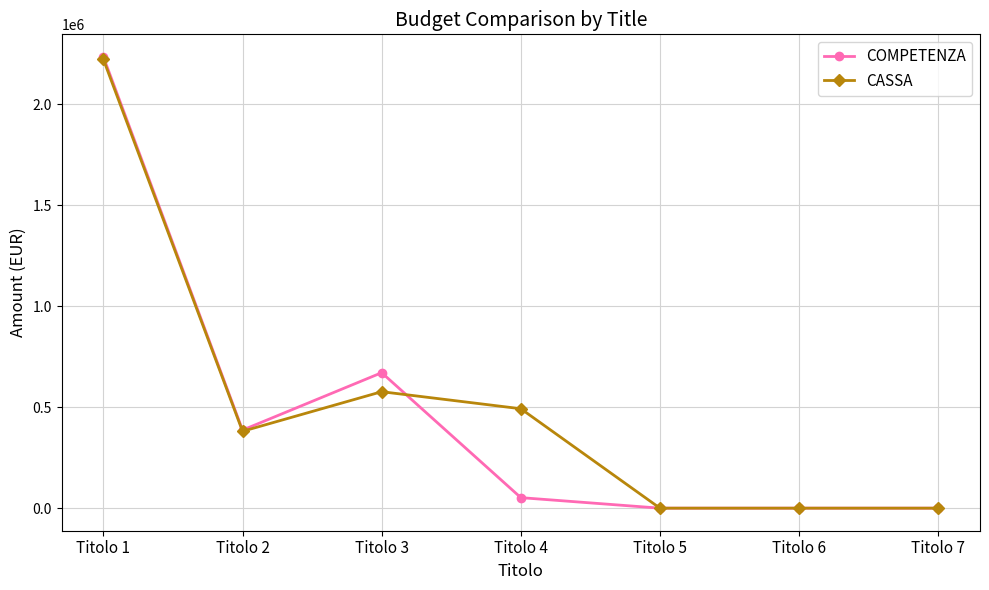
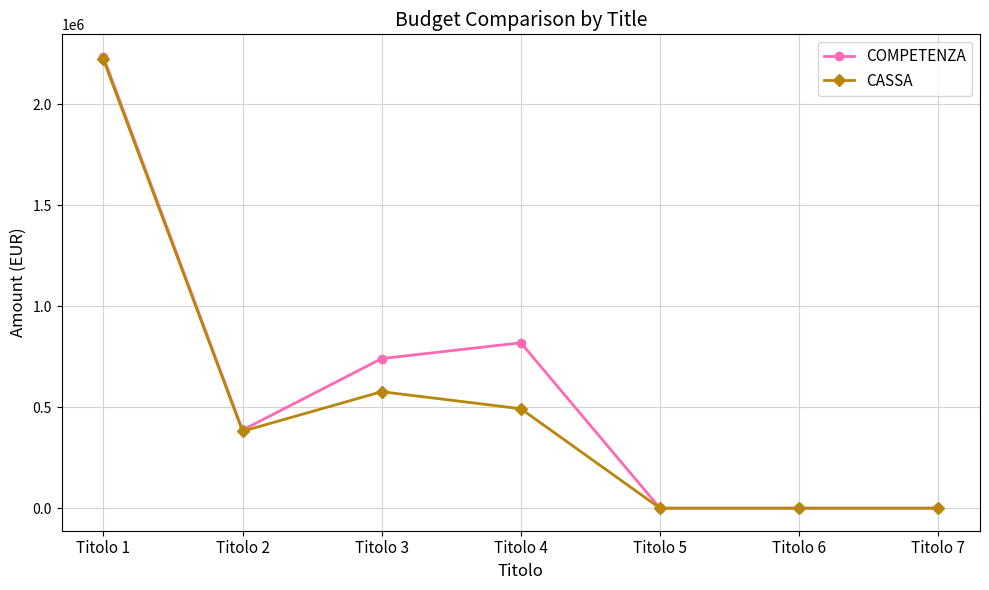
  {
    "COMPETENZA": {
-     "Titolo 3": 670000,
-     "Titolo 4": 50000
+     "Titolo 3": 740000,
+     "Titolo 4": 820000
    },
    "CASSA": {
      "Titolo 3": 580000,
      "Titolo 4": 490000
    }
  }
